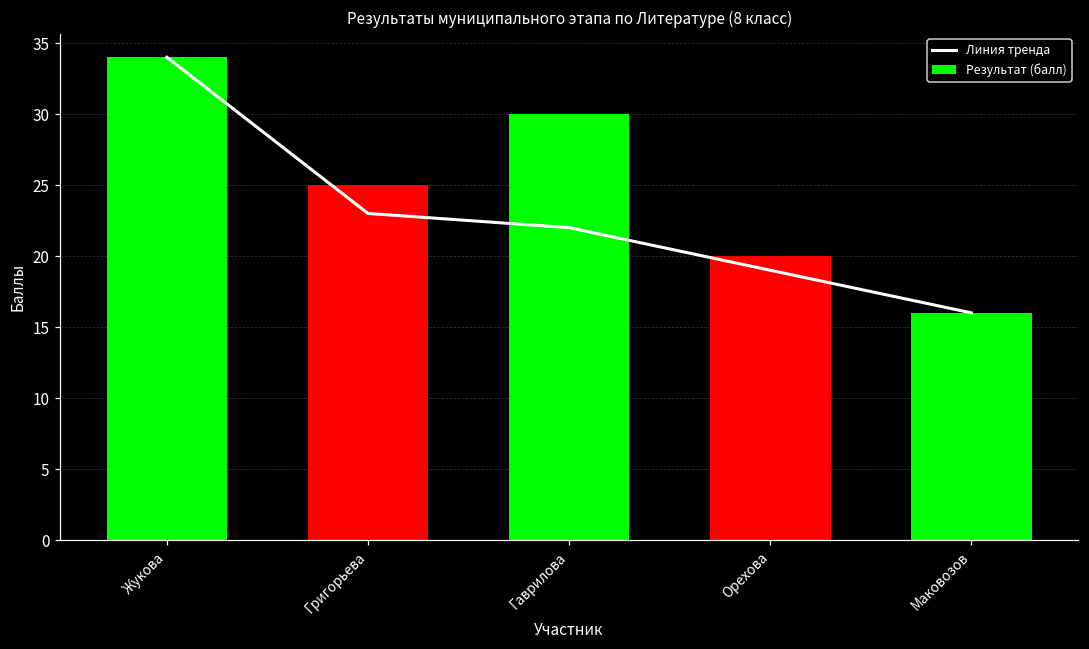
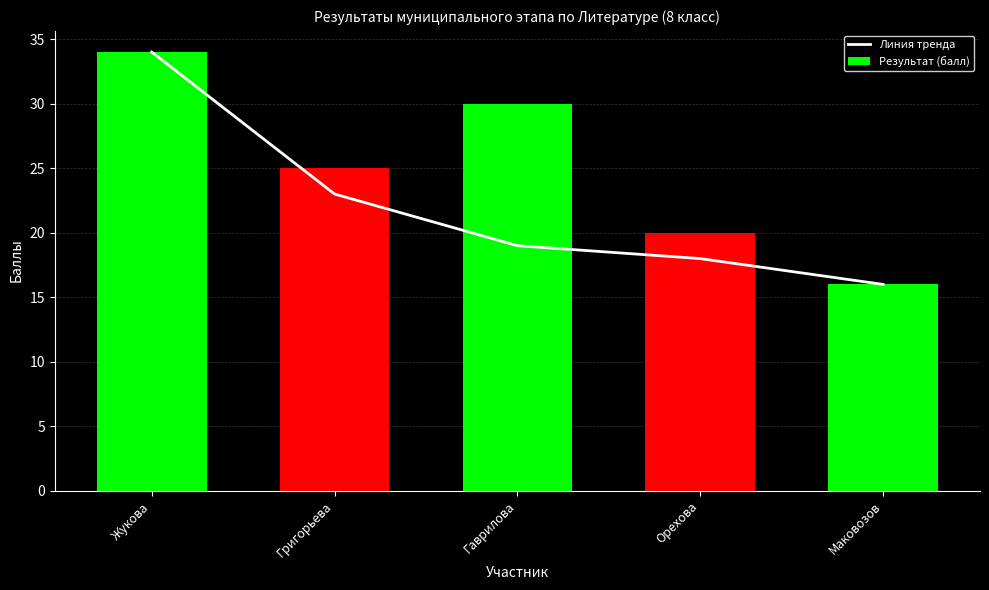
  {
    "Линия тренда": {
      "Жукова": 34,
      "Григорьева": 23,
-     "Гаврилова": 22,
-     "Орехова": 19,
+     "Гаврилова": 19,
+     "Орехова": 18,
      "Маковозов": 16
    },
    "Результат (балл)": {
      "Жукова": 34,
      "Григорьева": 25,
      "Гаврилова": 30,
      "Орехова": 20,
      "Маковозов": 16
    }
  }
